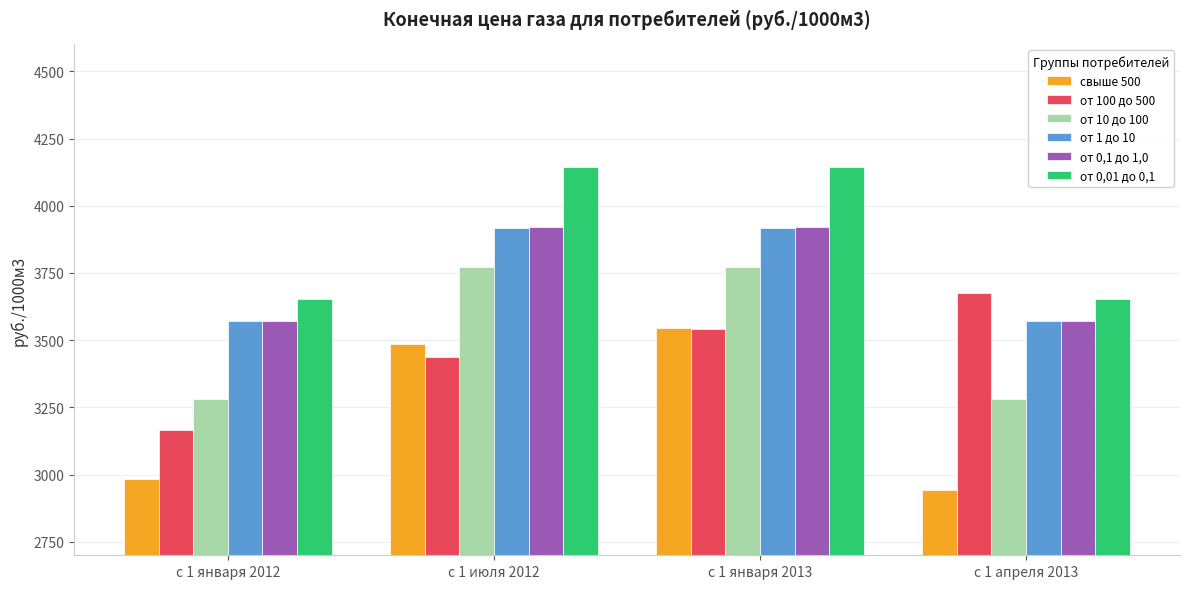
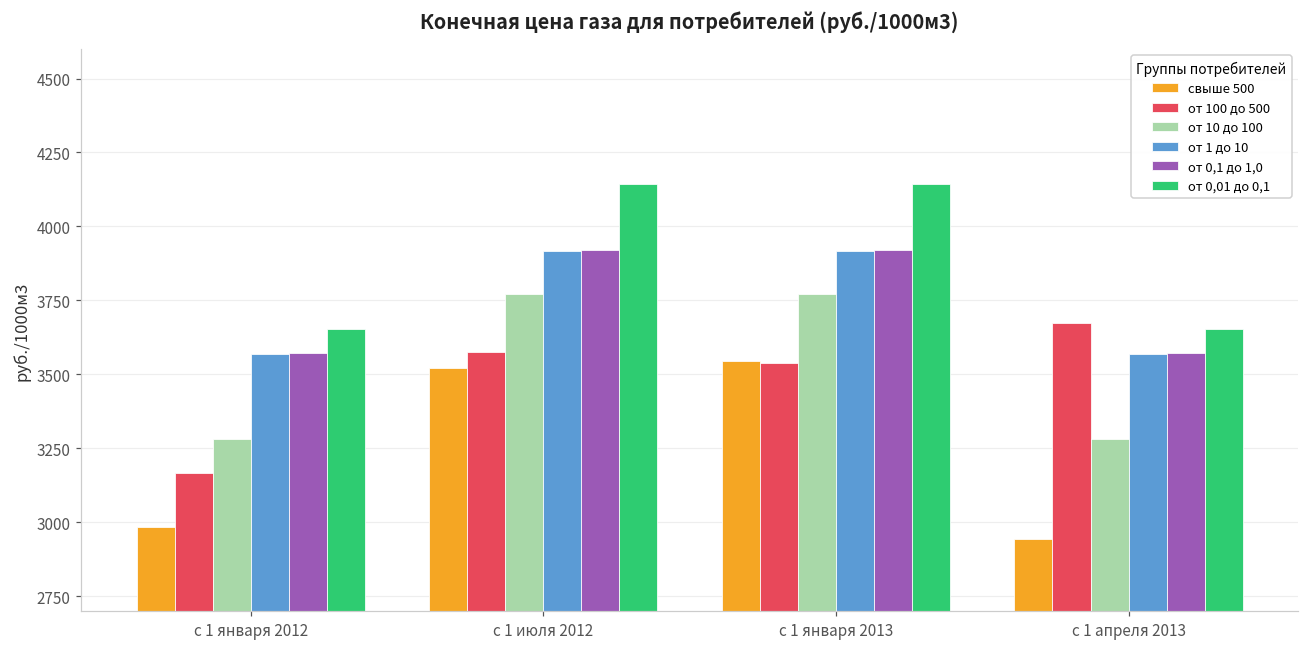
  {
    "свыше 500": {
      "с 1 января 2012": 2980,
-     "с 1 июля 2012": 3490,
+     "с 1 июля 2012": 3520,
      "с 1 января 2013": 3550,
      "с 1 апреля 2013": 2940
    },
    "от 100 до 500": {
      "с 1 января 2012": 3160,
-     "с 1 июля 2012": 3440,
+     "с 1 июля 2012": 3580,
      "с 1 января 2013": 3540,
      "с 1 апреля 2013": 3670
    },
    "от 10 до 100": {
      "с 1 января 2012": 3280,
      "с 1 июля 2012": 3770,
      "с 1 января 2013": 3770,
      "с 1 апреля 2013": 3280
    },
    "от 1 до 10": {
      "с 1 января 2012": 3570,
      "с 1 июля 2012": 3920,
      "с 1 января 2013": 3920,
      "с 1 апреля 2013": 3570
    },
    "от 0,1 до 1,0": {
      "с 1 января 2012": 3570,
      "с 1 июля 2012": 3920,
      "с 1 января 2013": 3920,
      "с 1 апреля 2013": 3570
    },
    "от 0,01 до 0,1": {
      "с 1 января 2012": 3650,
      "с 1 июля 2012": 4140,
      "с 1 января 2013": 4140,
      "с 1 апреля 2013": 3650
    }
  }
